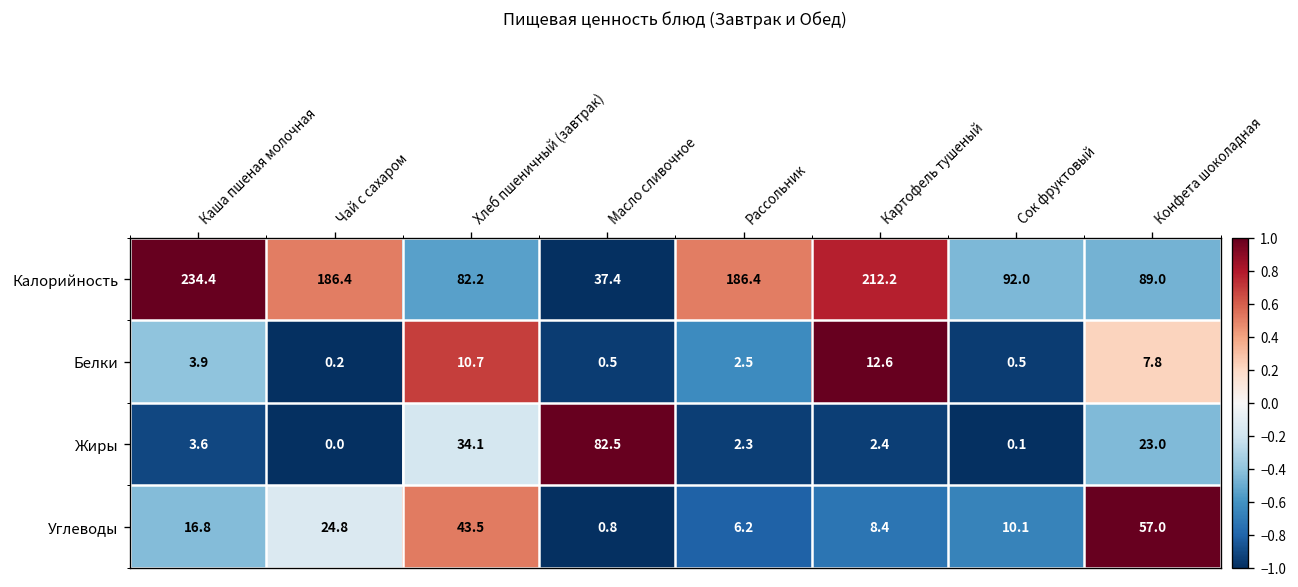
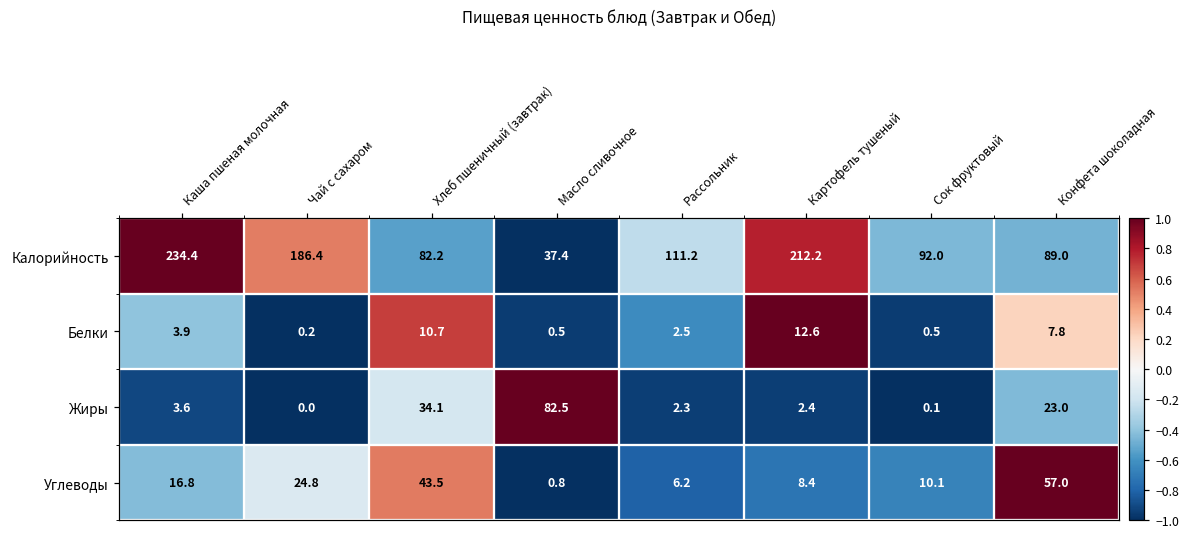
  {
    "Калорийность": {
      "Каша пшеная молочная": 234.4,
      "Чай с сахаром": 186.4,
      "Хлеб пшеничный (завтрак)": 82.2,
      "Масло сливочное": 37.4,
-     "Рассольник": 186.4,
+     "Рассольник": 111.2,
      "Картофель тушеный": 212.2,
      "Сок фруктовый": 92.0,
      "Конфета шоколадная": 89.0
    },
    "Белки": {
      "Каша пшеная молочная": 3.9,
      "Чай с сахаром": 0.2,
      "Хлеб пшеничный (завтрак)": 10.7,
      "Масло сливочное": 0.5,
      "Рассольник": 2.5,
      "Картофель тушеный": 12.6,
      "Сок фруктовый": 0.5,
      "Конфета шоколадная": 7.8
    },
    "Жиры": {
      "Каша пшеная молочная": 3.6,
      "Чай с сахаром": 0.0,
      "Хлеб пшеничный (завтрак)": 34.1,
      "Масло сливочное": 82.5,
      "Рассольник": 2.3,
      "Картофель тушеный": 2.4,
      "Сок фруктовый": 0.1,
      "Конфета шоколадная": 23.0
    },
    "Углеводы": {
      "Каша пшеная молочная": 16.8,
      "Чай с сахаром": 24.8,
      "Хлеб пшеничный (завтрак)": 43.5,
      "Масло сливочное": 0.8,
      "Рассольник": 6.2,
      "Картофель тушеный": 8.4,
      "Сок фруктовый": 10.1,
      "Конфета шоколадная": 57.0
    }
  }
